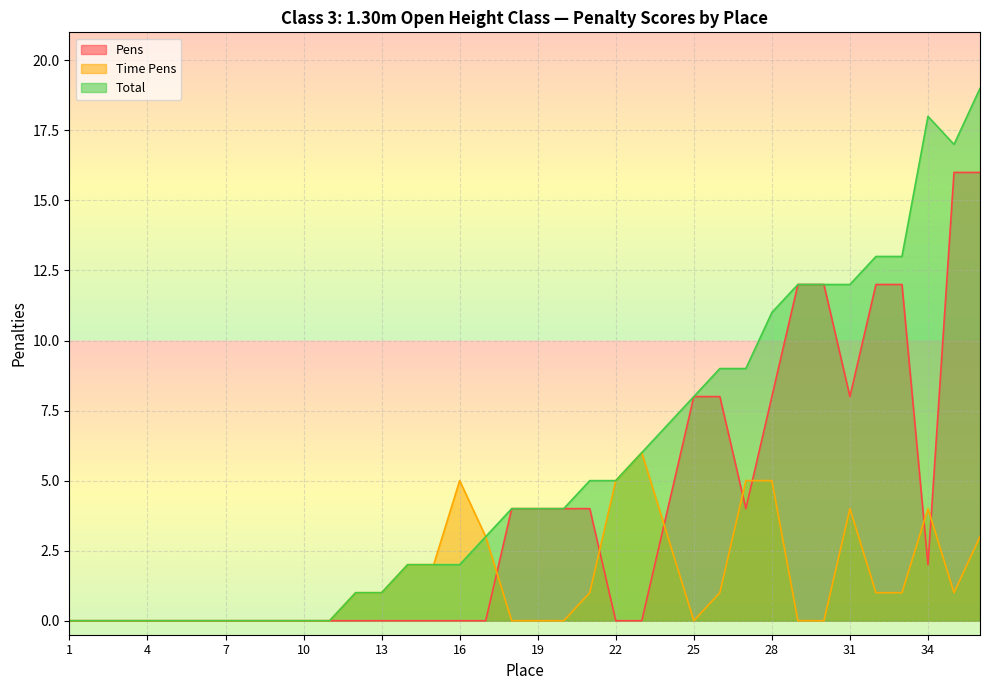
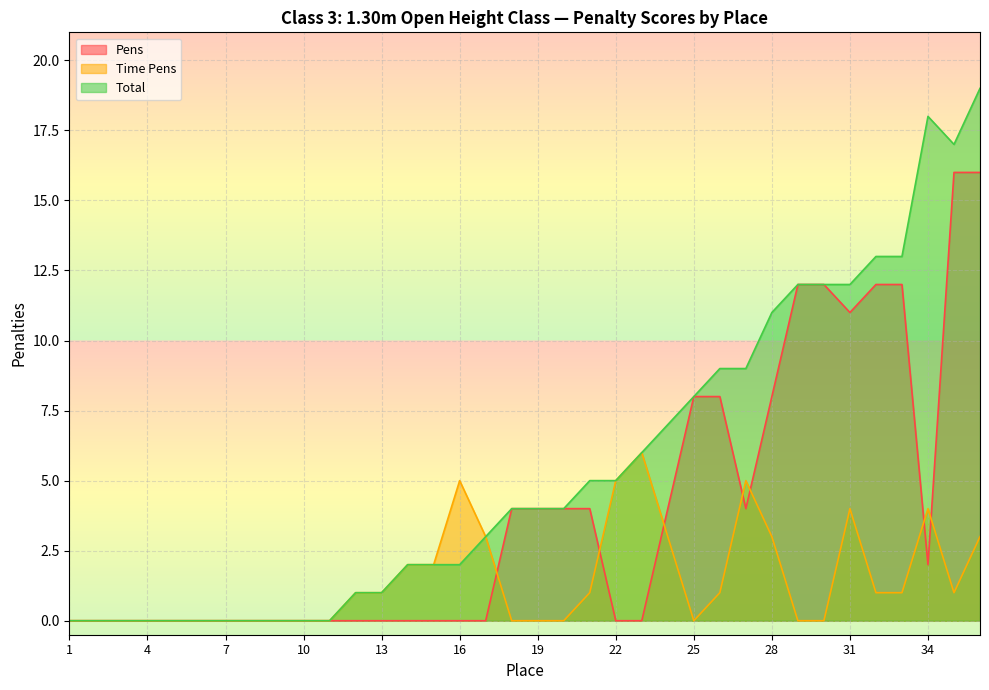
  {
    "Pens": {
      "13": 0,
      "16": 0,
      "22": 0,
      "28": 8,
-     "31": 8,
+     "31": 11,
      "34": 2
    },
    "Time Pens": {
      "16": 5,
      "19": 0,
      "25": 0,
-     "28": 5,
+     "28": 3,
      "31": 4,
      "34": 4
    },
    "Total": {
      "16": 2,
      "28": 11,
      "31": 12,
      "34": 18
    }
  }
